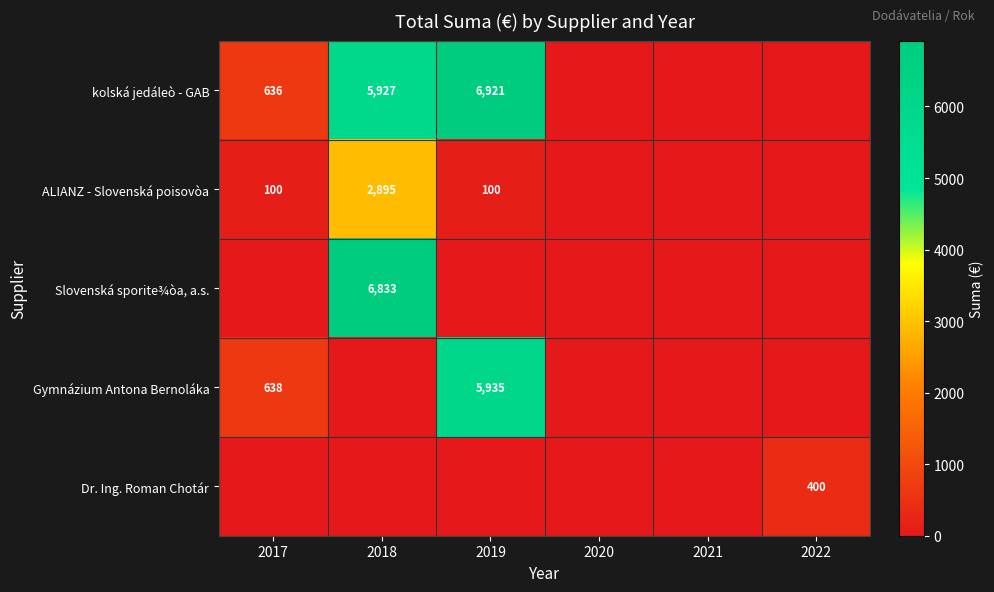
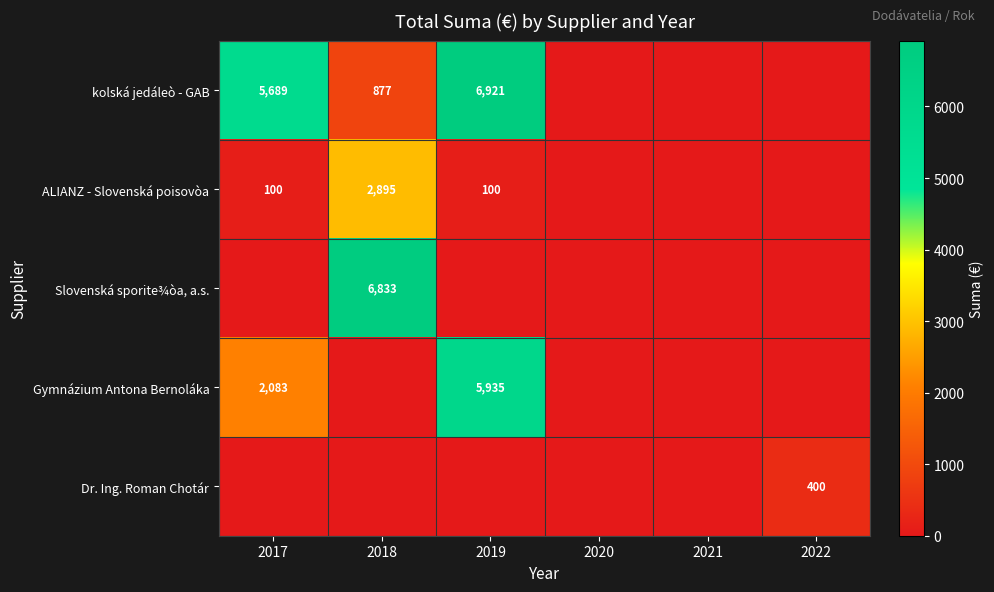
  {
    "kolská jedáleò - GAB": {
-     "2017": "636",
-     "2018": "5,927",
+     "2017": "5,689",
+     "2018": "877",
      "2019": "6,921"
    },
    "ALIANZ - Slovenská poisovòa": {
      "2017": "100",
      "2018": "2,895",
      "2019": "100"
    },
    "Slovenská sporite¾òa, a.s.": {
      "2018": "6,833"
    },
    "Gymnázium Antona Bernoláka": {
-     "2017": "638",
+     "2017": "2,083",
      "2019": "5,935"
    },
    "Dr. Ing. Roman Chotár": {
      "2022": "400"
    }
  }
